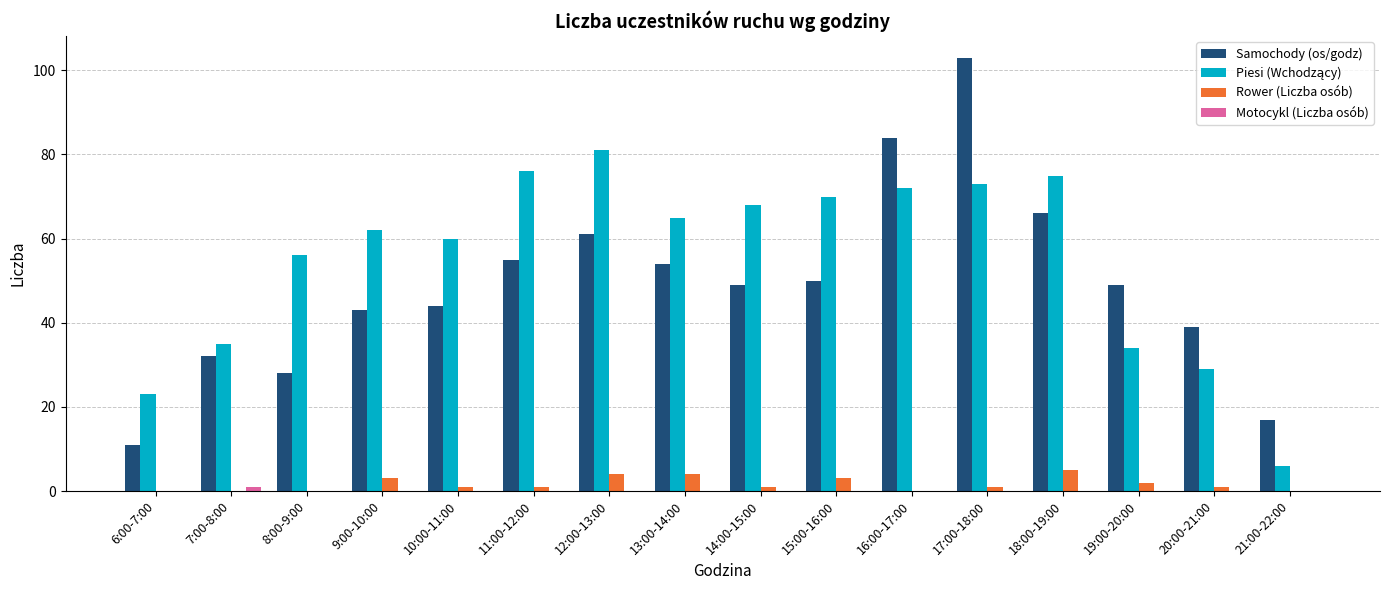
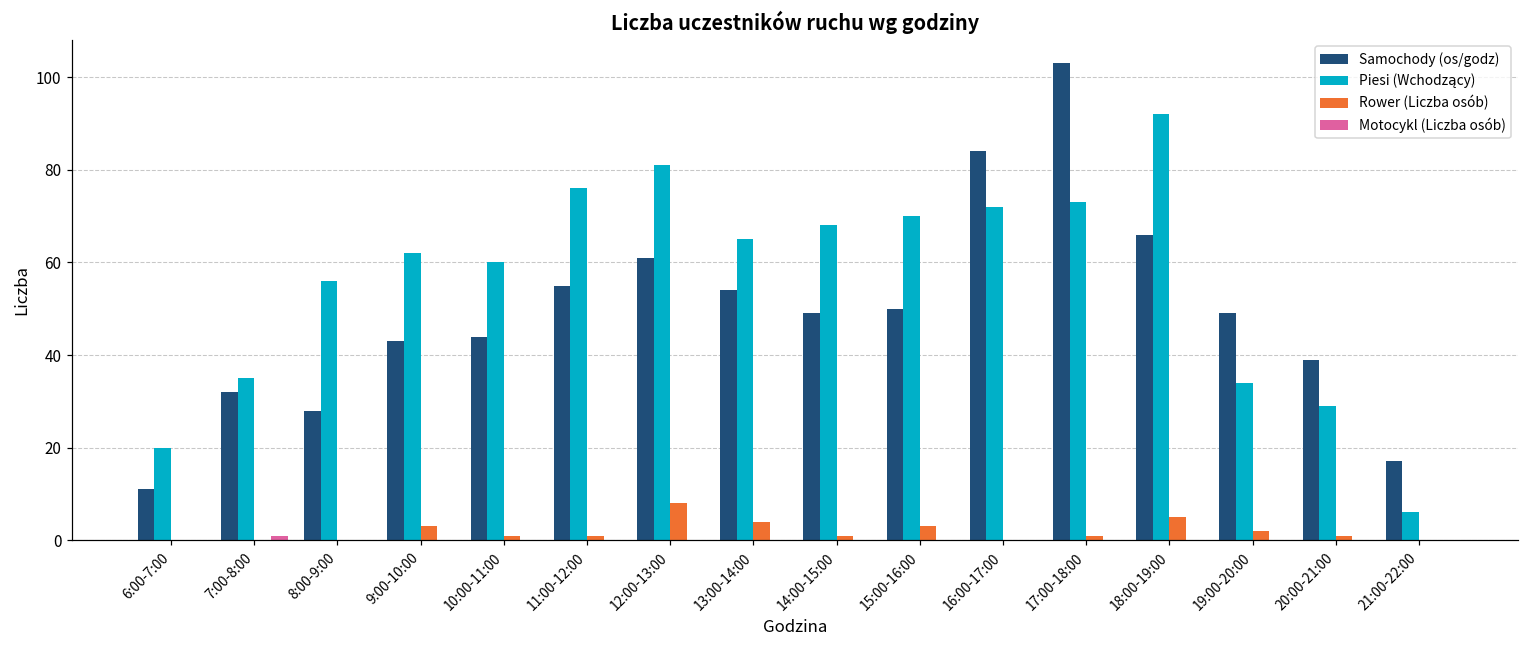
  {
    "Samochody (os/godz)": {
      "6:00-7:00": 11,
      "7:00-8:00": 32,
      "8:00-9:00": 28,
      "9:00-10:00": 43,
      "10:00-11:00": 44,
      "11:00-12:00": 55,
      "12:00-13:00": 61,
      "13:00-14:00": 54,
      "14:00-15:00": 49,
      "15:00-16:00": 50,
      "16:00-17:00": 84,
      "17:00-18:00": 103,
      "18:00-19:00": 66,
      "19:00-20:00": 49,
      "20:00-21:00": 39,
      "21:00-22:00": 17
    },
    "Piesi (Wchodzący)": {
-     "6:00-7:00": 23,
+     "6:00-7:00": 20,
      "7:00-8:00": 35,
      "8:00-9:00": 56,
      "9:00-10:00": 62,
      "10:00-11:00": 60,
      "11:00-12:00": 76,
      "12:00-13:00": 81,
      "13:00-14:00": 65,
      "14:00-15:00": 68,
      "15:00-16:00": 70,
      "16:00-17:00": 72,
      "17:00-18:00": 73,
-     "18:00-19:00": 75,
+     "18:00-19:00": 92,
      "19:00-20:00": 34,
      "20:00-21:00": 29,
      "21:00-22:00": 6
    },
    "Rower (Liczba osób)": {
      "6:00-7:00": 0,
      "7:00-8:00": 0,
      "8:00-9:00": 0,
      "9:00-10:00": 3,
      "10:00-11:00": 1,
      "11:00-12:00": 1,
-     "12:00-13:00": 4,
+     "12:00-13:00": 8,
      "13:00-14:00": 4,
      "14:00-15:00": 1,
      "15:00-16:00": 3,
      "16:00-17:00": 0,
      "17:00-18:00": 1,
      "18:00-19:00": 5,
      "19:00-20:00": 2,
      "20:00-21:00": 1,
      "21:00-22:00": 0
    },
    "Motocykl (Liczba osób)": {
      "6:00-7:00": 0,
      "7:00-8:00": 1,
      "8:00-9:00": 0,
      "9:00-10:00": 0,
      "10:00-11:00": 0,
      "11:00-12:00": 0,
      "12:00-13:00": 0,
      "13:00-14:00": 0,
      "14:00-15:00": 0,
      "15:00-16:00": 0,
      "16:00-17:00": 0,
      "17:00-18:00": 0,
      "18:00-19:00": 0,
      "19:00-20:00": 0,
      "20:00-21:00": 0,
      "21:00-22:00": 0
    }
  }
